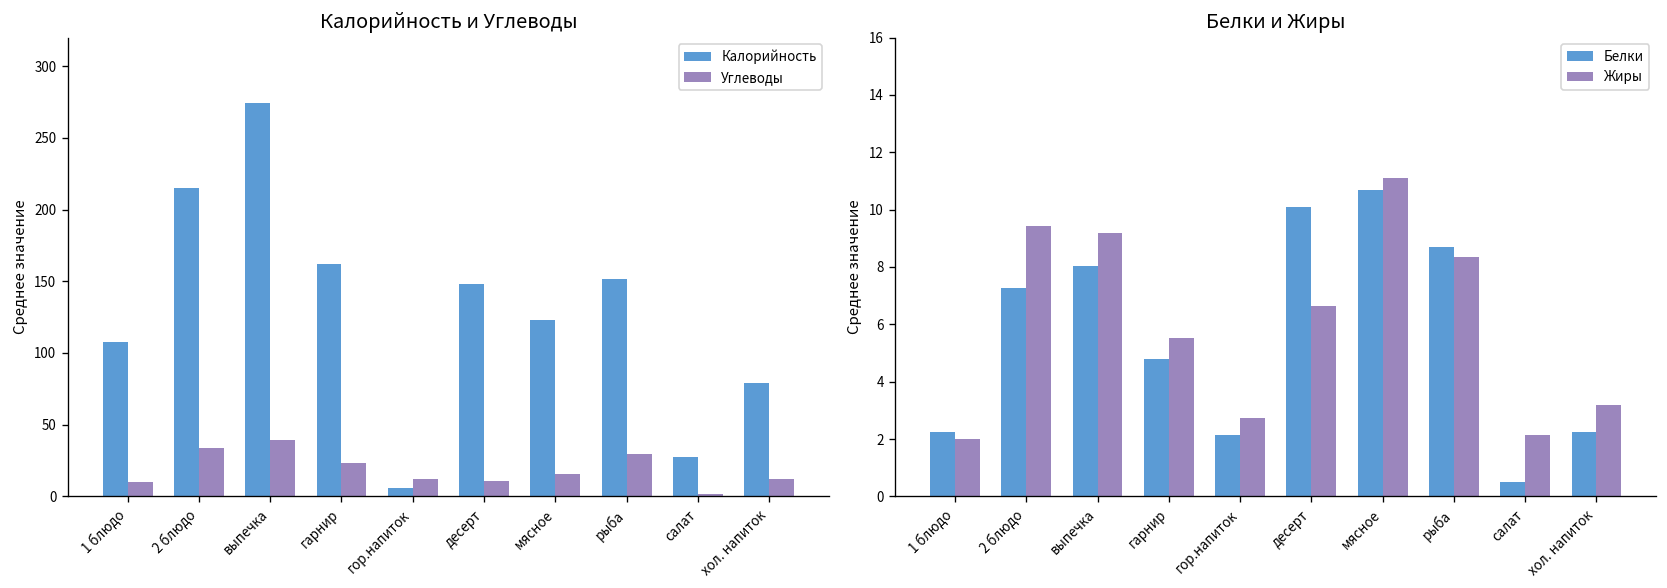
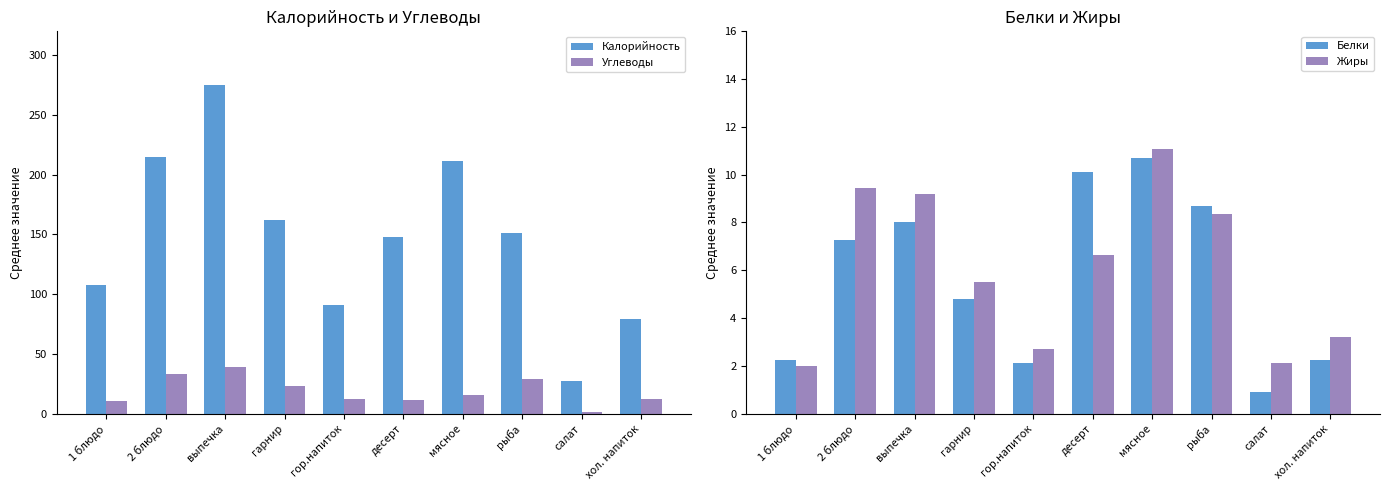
  {
    "Калорийность и Углеводы": {
      "Калорийность": {
        "1 блюдо": 108,
        "2 блюдо": 215,
        "выпечка": 275,
        "гарнир": 162,
-       "гор.напиток": 6,
+       "гор.напиток": 91,
        "десерт": 148,
-       "мясное": 123,
+       "мясное": 211,
        "рыба": 151,
        "салат": 27,
        "хол. напиток": 79
      },
      "Углеводы": {
        "1 блюдо": 10,
        "2 блюдо": 34,
        "выпечка": 39,
        "гарнир": 23,
        "гор.напиток": 12,
        "десерт": 11,
        "мясное": 15,
        "рыба": 29,
        "хол. напиток": 12
      }
    },
    "Белки и Жиры": {
      "Белки": {
        "1 блюдо": 2.2,
        "2 блюдо": 7.3,
        "выпечка": 8.0,
        "гарнир": 4.8,
        "гор.напиток": 2.1,
        "десерт": 10.1,
        "мясное": 10.7,
        "рыба": 8.7,
-       "салат": 0.5,
+       "салат": 0.9,
        "хол. напиток": 2.3
      },
      "Жиры": {
        "1 блюдо": 2.0,
        "2 блюдо": 9.4,
        "выпечка": 9.2,
        "гарнир": 5.5,
        "гор.напиток": 2.7,
        "десерт": 6.7,
        "мясное": 11.1,
        "рыба": 8.3,
        "салат": 2.1,
        "хол. напиток": 3.2
      }
    }
  }
